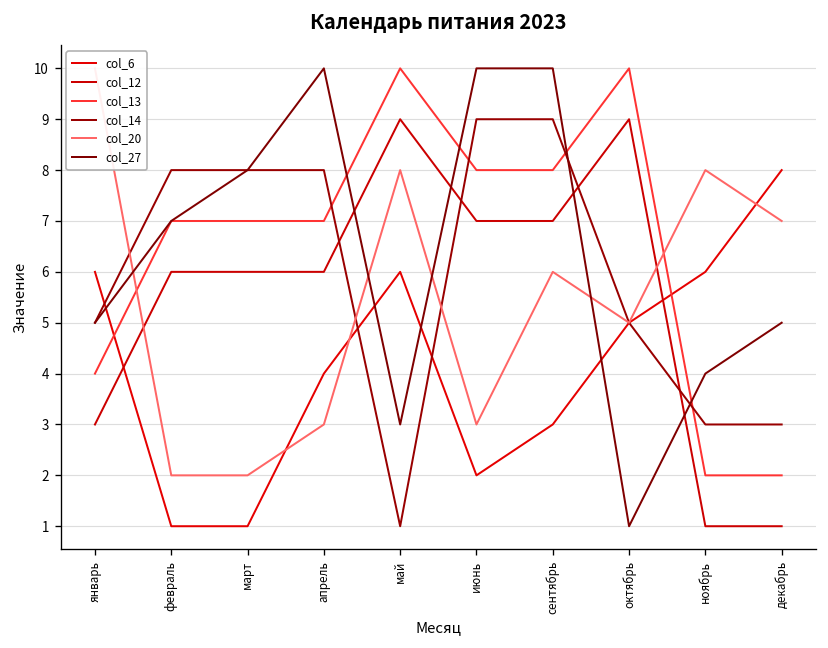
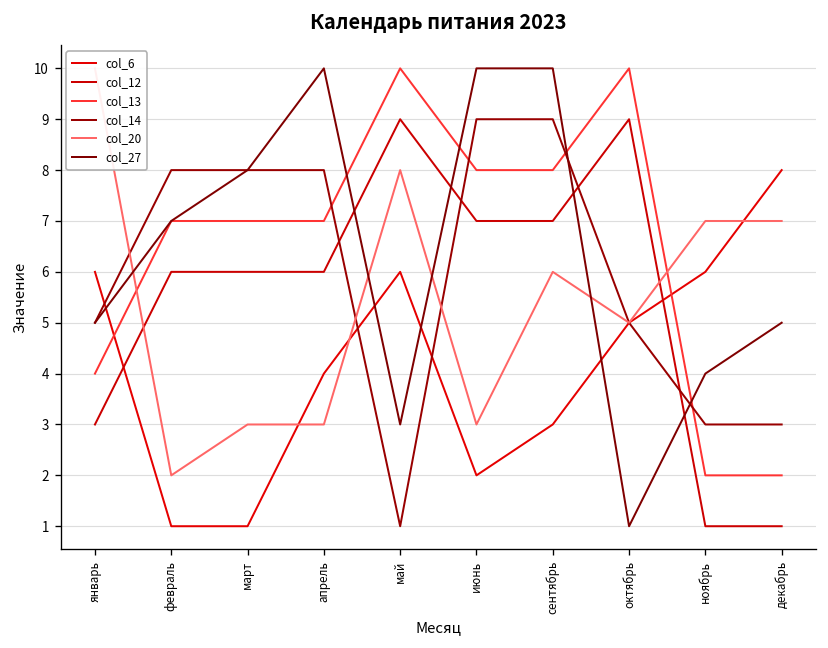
  {
    "col_13": {
      "январь": 4,
      "март": 7,
      "апрель": 7,
      "май": 10,
      "июнь": 8,
      "сентябрь": 8,
      "октябрь": 10,
      "ноябрь": 2,
      "декабрь": 2
    },
    "col_20": {
      "февраль": 2,
-     "март": 2,
+     "март": 3,
      "апрель": 3,
      "май": 8,
      "июнь": 3,
      "сентябрь": 6,
-     "ноябрь": 8,
+     "ноябрь": 7,
      "декабрь": 7
    }
  }
